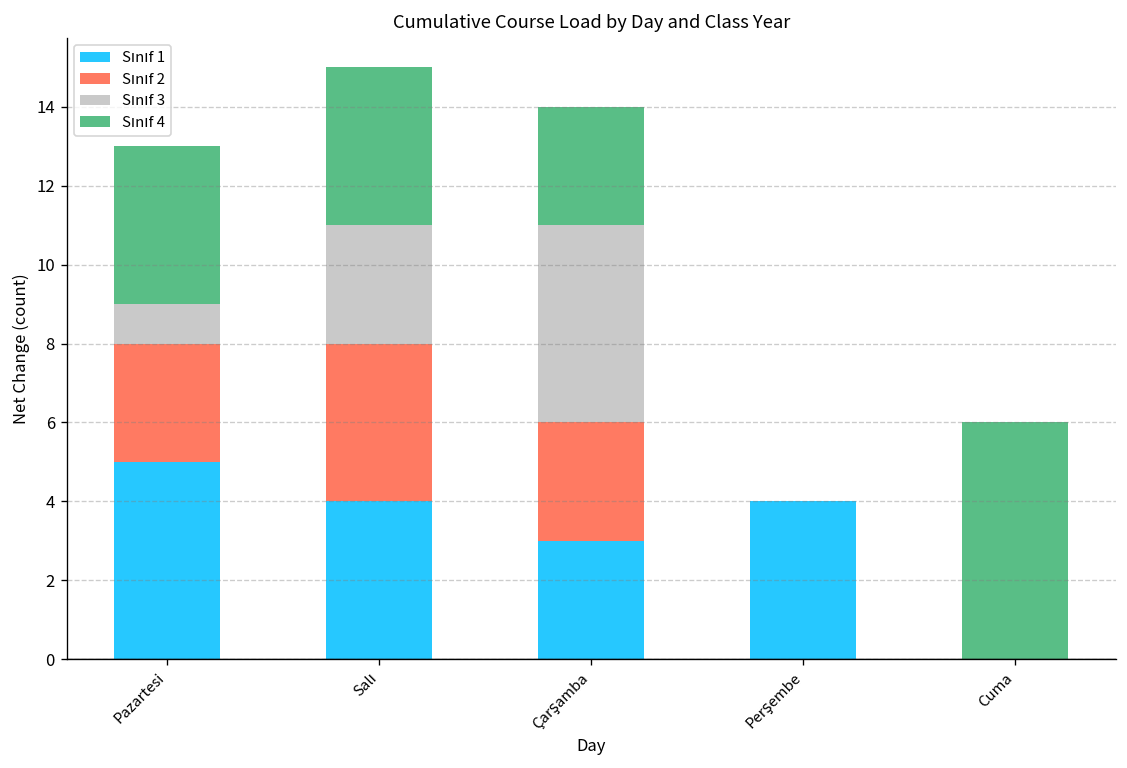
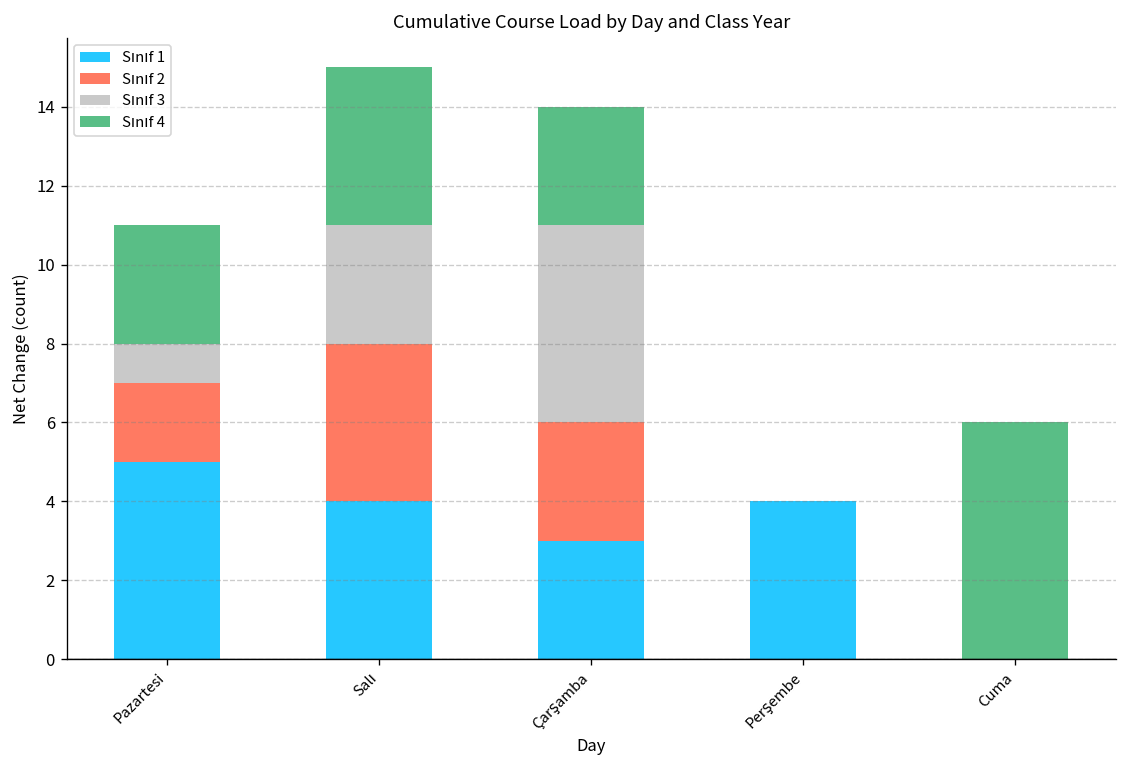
  {
    "Sınıf 2": {
-     "Pazartesi": 3,
+     "Pazartesi": 2,
      "Salı": 4,
      "Çarşamba": 3,
      "Perşembe": 0,
      "Cuma": 0
    },
    "Sınıf 3": {
      "Pazartesi": 1,
      "Salı": 3,
      "Çarşamba": 5,
      "Perşembe": 0,
      "Cuma": 0
    },
    "Sınıf 4": {
-     "Pazartesi": 4,
+     "Pazartesi": 3,
      "Salı": 4,
      "Çarşamba": 3,
      "Perşembe": 0,
      "Cuma": 6
    }
  }
